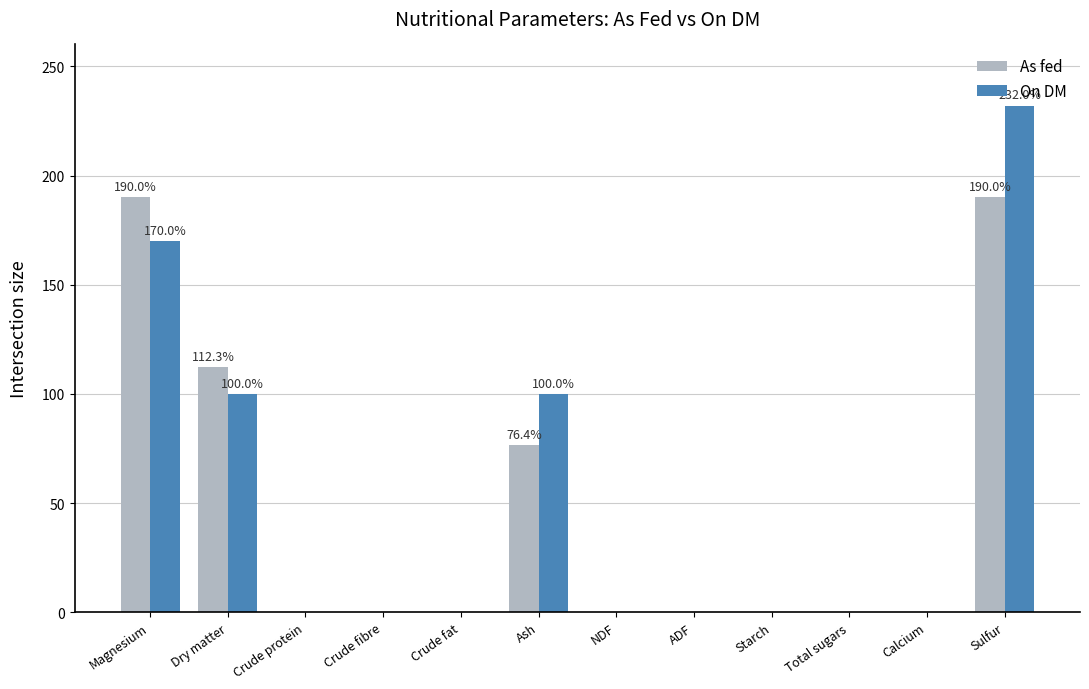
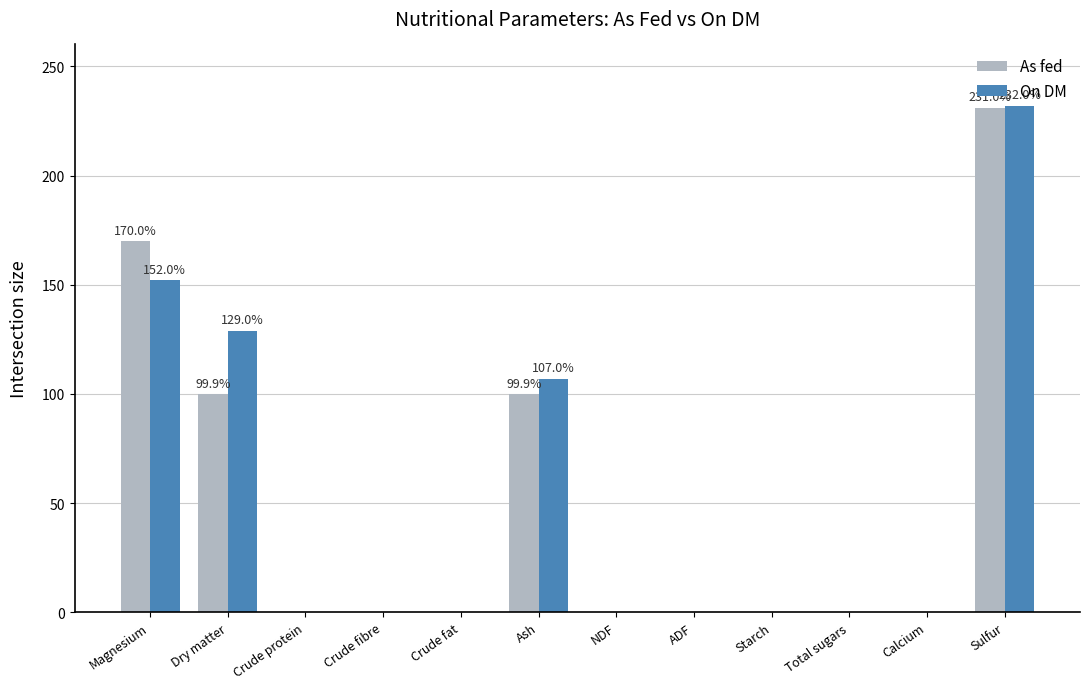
  {
    "As fed": {
-     "Magnesium": "190.0%",
-     "Dry matter": "112.3%",
-     "Ash": "76.4%",
-     "Sulfur": "190.0%"
+     "Magnesium": "170.0%",
+     "Dry matter": "99.9%",
+     "Ash": "99.9%",
+     "Sulfur": "231.0%"
    },
    "On DM": {
-     "Magnesium": "170.0%",
-     "Dry matter": "100.0%",
-     "Ash": "100.0%"
+     "Magnesium": "152.0%",
+     "Dry matter": "129.0%",
+     "Ash": "107.0%"
    }
  }
